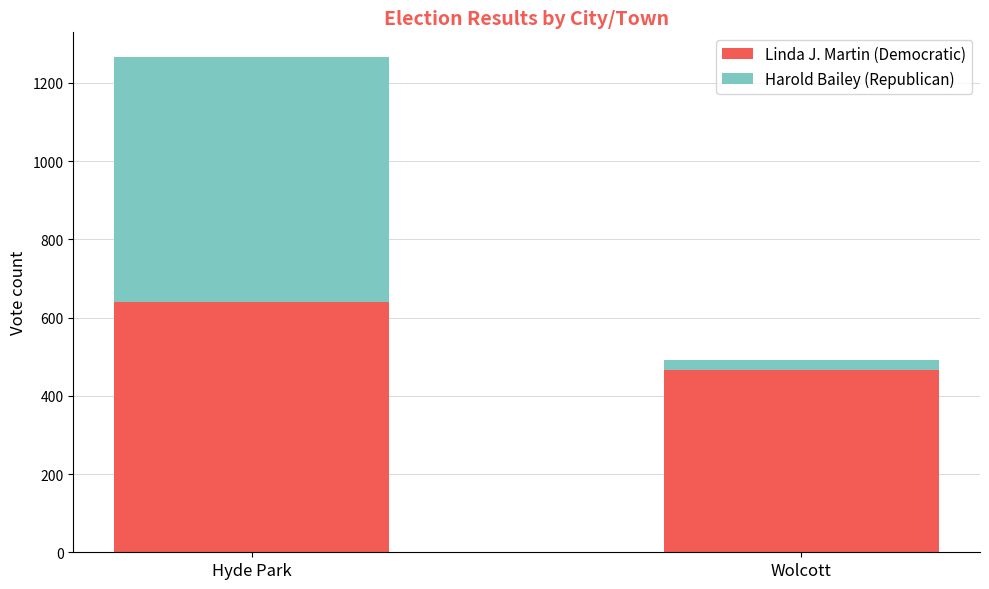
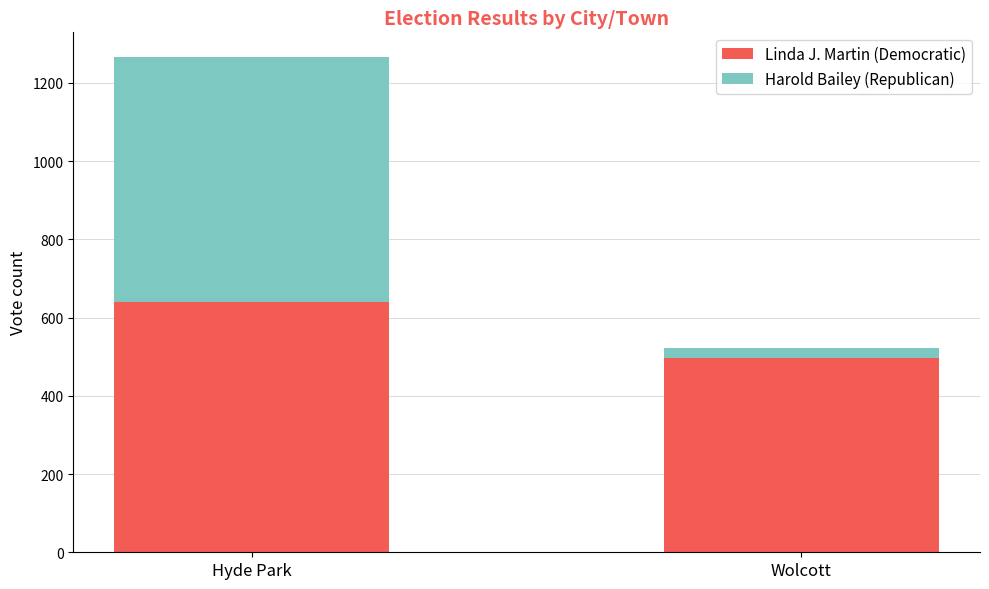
  {
    "Linda J. Martin (Democratic)": {
      "Hyde Park": 640,
-     "Wolcott": 470
+     "Wolcott": 500
    },
    "Harold Bailey (Republican)": {
      "Hyde Park": 630,
      "Wolcott": 20
    }
  }
